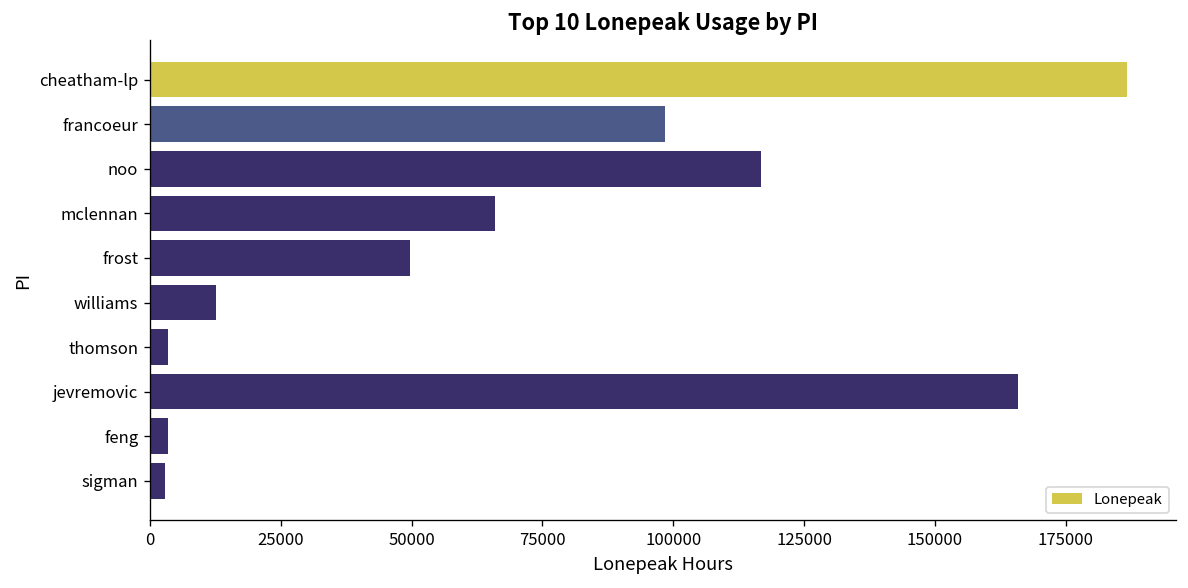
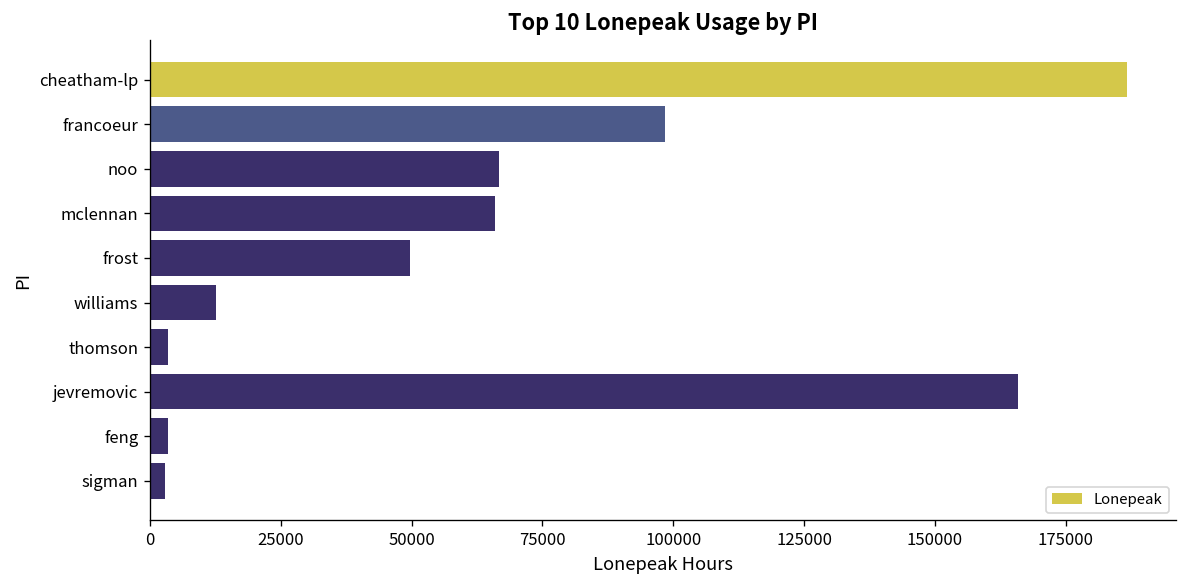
  {
    "cheatham-lp": 187000,
    "francoeur": 98000,
-   "noo": 117000,
+   "noo": 67000,
    "mclennan": 66000,
    "frost": 50000,
    "williams": 13000,
    "thomson": 3000,
    "jevremovic": 166000,
    "feng": 3000,
    "sigman": 3000
  }
